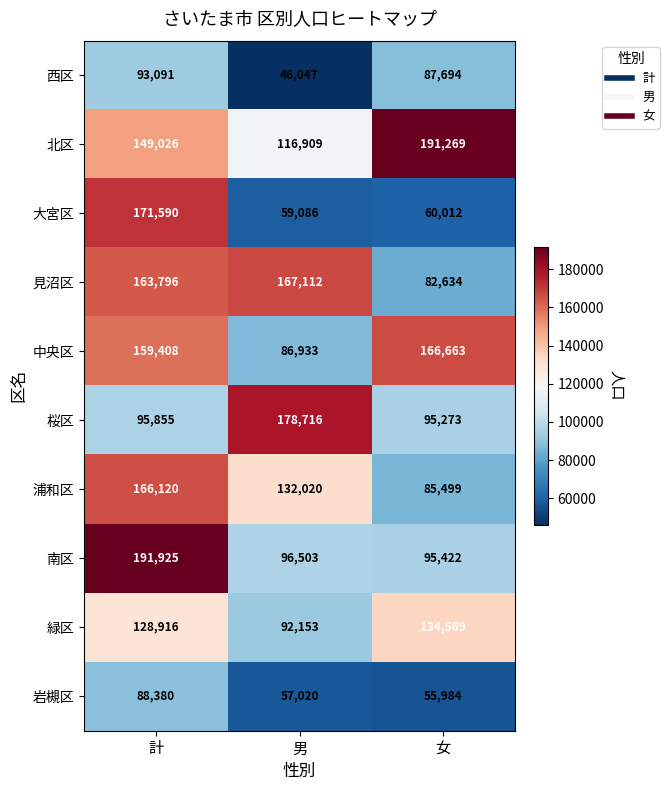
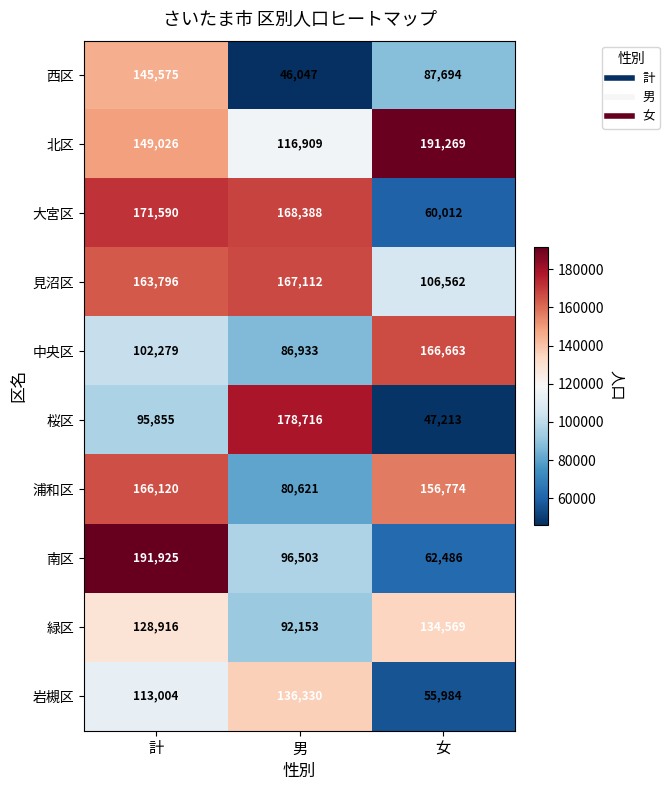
  {
    "西区": {
-     "計": "93,091",
+     "計": "145,575",
      "男": "46,047",
      "女": "87,694"
    },
    "北区": {
      "計": "149,026",
      "男": "116,909",
      "女": "191,269"
    },
    "大宮区": {
      "計": "171,590",
-     "男": "59,086",
+     "男": "168,388",
      "女": "60,012"
    },
    "見沼区": {
      "計": "163,796",
      "男": "167,112",
-     "女": "82,634"
+     "女": "106,562"
    },
    "中央区": {
-     "計": "159,408",
+     "計": "102,279",
      "男": "86,933",
      "女": "166,663"
    },
    "桜区": {
      "計": "95,855",
      "男": "178,716",
-     "女": "95,273"
+     "女": "47,213"
    },
    "浦和区": {
      "計": "166,120",
-     "男": "132,020",
-     "女": "85,499"
+     "男": "80,621",
+     "女": "156,774"
    },
    "南区": {
      "計": "191,925",
      "男": "96,503",
-     "女": "95,422"
+     "女": "62,486"
    },
    "緑区": {
      "計": "128,916",
      "男": "92,153",
      "女": "134,569"
    },
    "岩槻区": {
-     "計": "88,380",
-     "男": "57,020",
+     "計": "113,004",
+     "男": "136,330",
      "女": "55,984"
    }
  }
